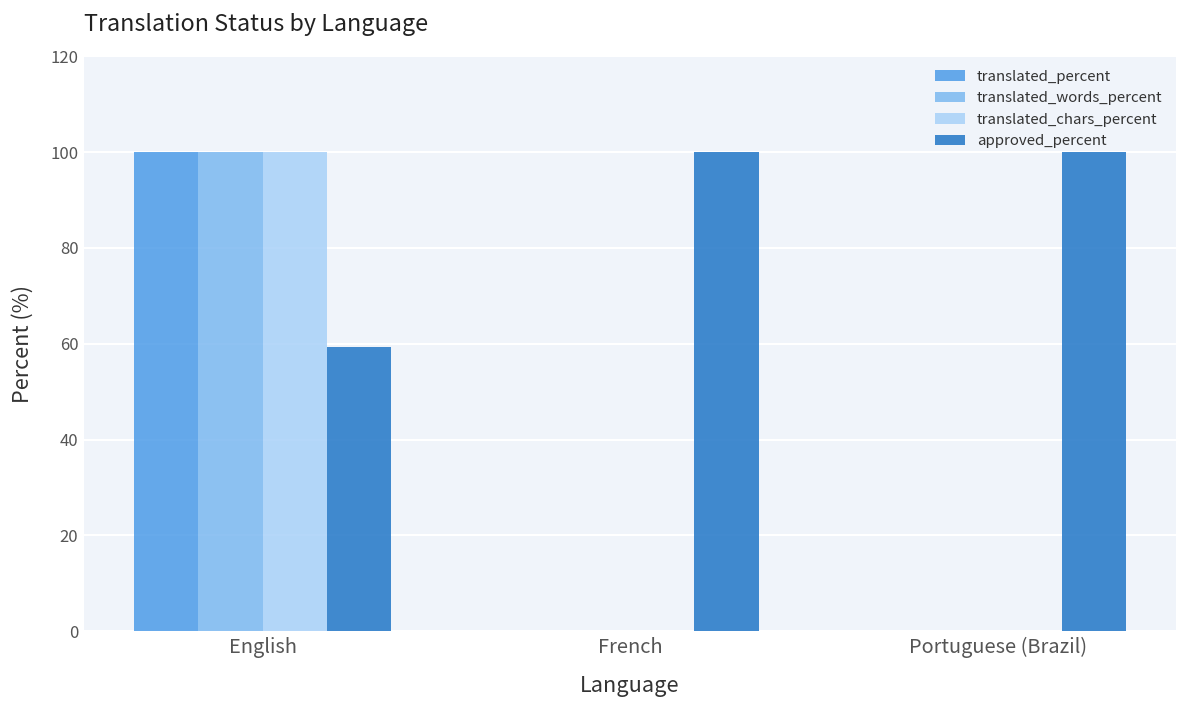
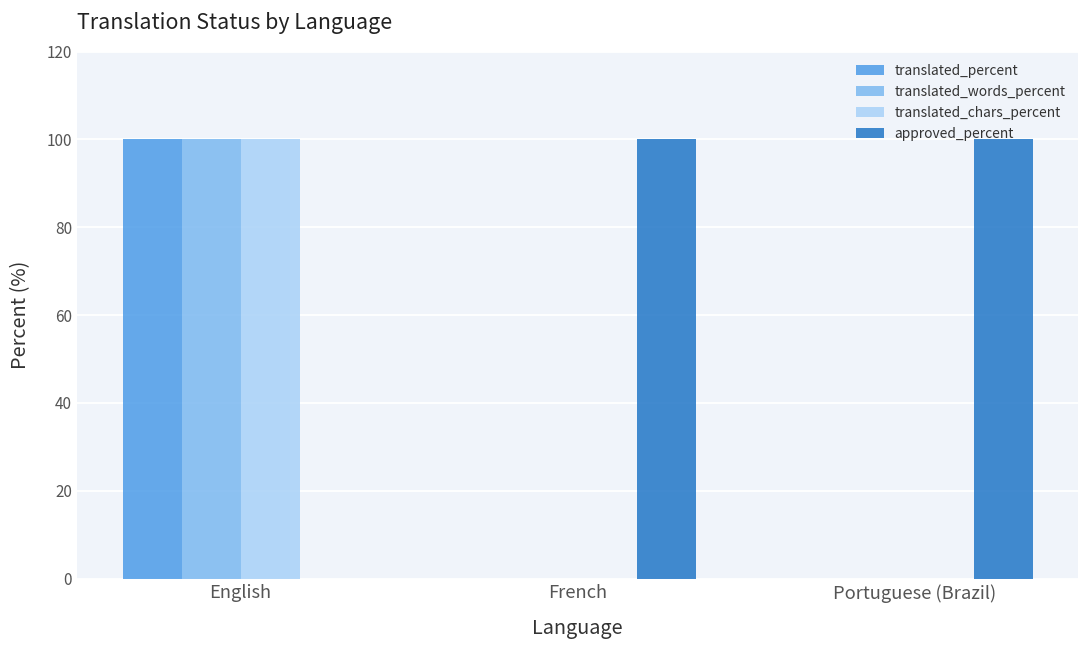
  {
    "approved_percent": {
-     "English": 59,
+     "English": 0,
      "French": 100,
      "Portuguese (Brazil)": 100
    }
  }
